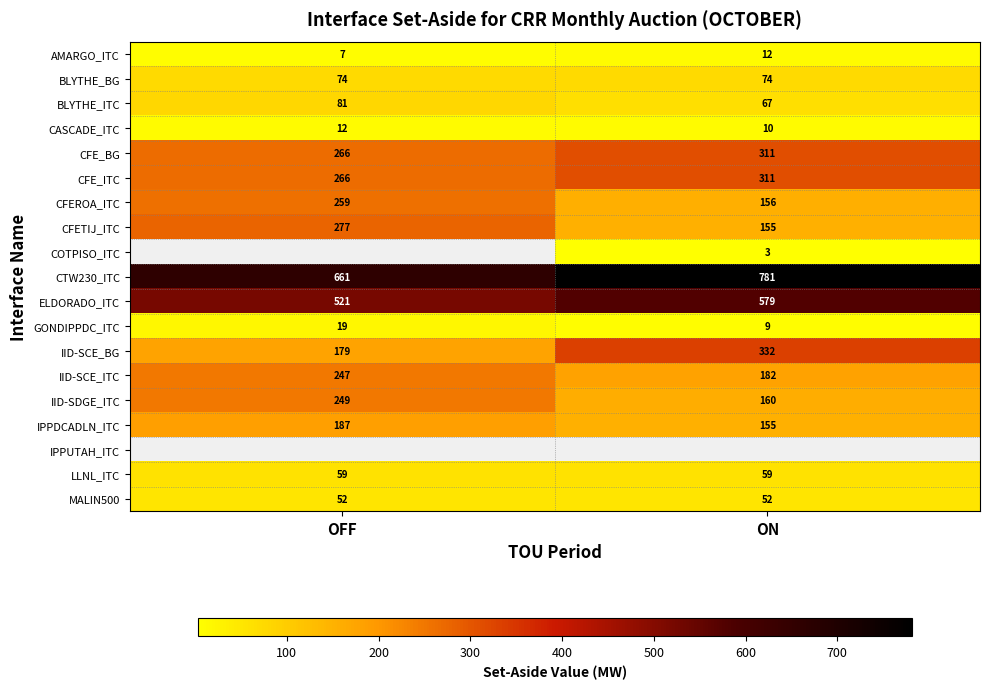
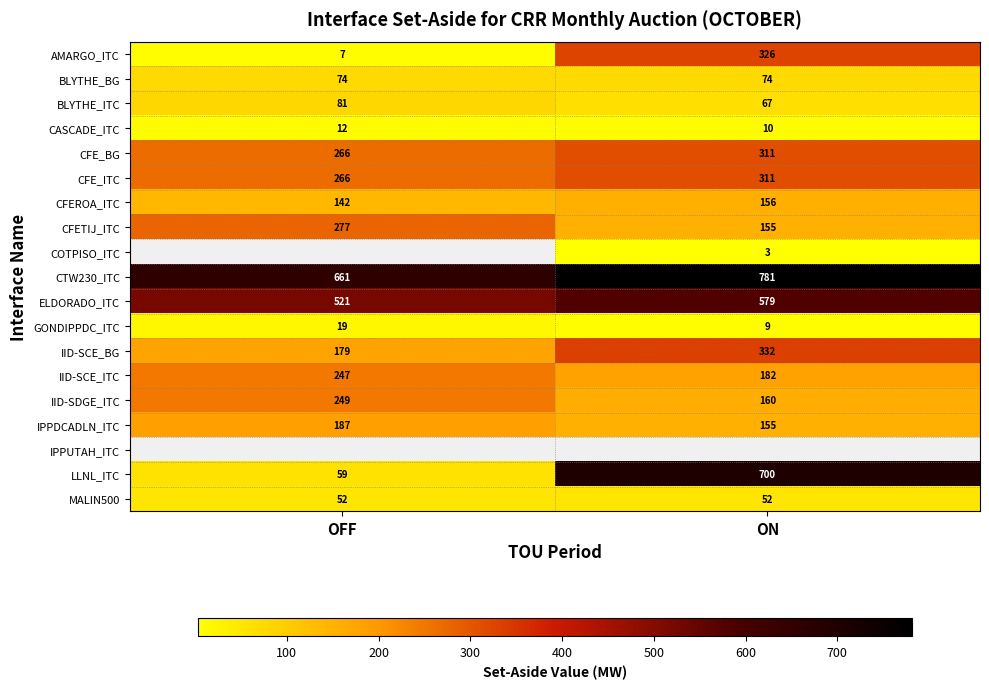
  {
    "AMARGO_ITC": {
      "OFF": 7,
-     "ON": 12
+     "ON": 326
    },
    "BLYTHE_BG": {
      "OFF": 74,
      "ON": 74
    },
    "BLYTHE_ITC": {
      "OFF": 81,
      "ON": 67
    },
    "CASCADE_ITC": {
      "OFF": 12,
      "ON": 10
    },
    "CFE_BG": {
      "OFF": 266,
      "ON": 311
    },
    "CFE_ITC": {
      "OFF": 266,
      "ON": 311
    },
    "CFEROA_ITC": {
-     "OFF": 259,
+     "OFF": 142,
      "ON": 156
    },
    "CFETIJ_ITC": {
      "OFF": 277,
      "ON": 155
    },
    "COTPISO_ITC": {
      "ON": 3
    },
    "CTW230_ITC": {
      "OFF": 661,
      "ON": 781
    },
    "ELDORADO_ITC": {
      "OFF": 521,
      "ON": 579
    },
    "GONDIPPDC_ITC": {
      "OFF": 19,
      "ON": 9
    },
    "IID-SCE_BG": {
      "OFF": 179,
      "ON": 332
    },
    "IID-SCE_ITC": {
      "OFF": 247,
      "ON": 182
    },
    "IID-SDGE_ITC": {
      "OFF": 249,
      "ON": 160
    },
    "IPPDCADLN_ITC": {
      "OFF": 187,
      "ON": 155
    },
    "LLNL_ITC": {
      "OFF": 59,
-     "ON": 59
+     "ON": 700
    },
    "MALIN500": {
      "OFF": 52,
      "ON": 52
    }
  }
